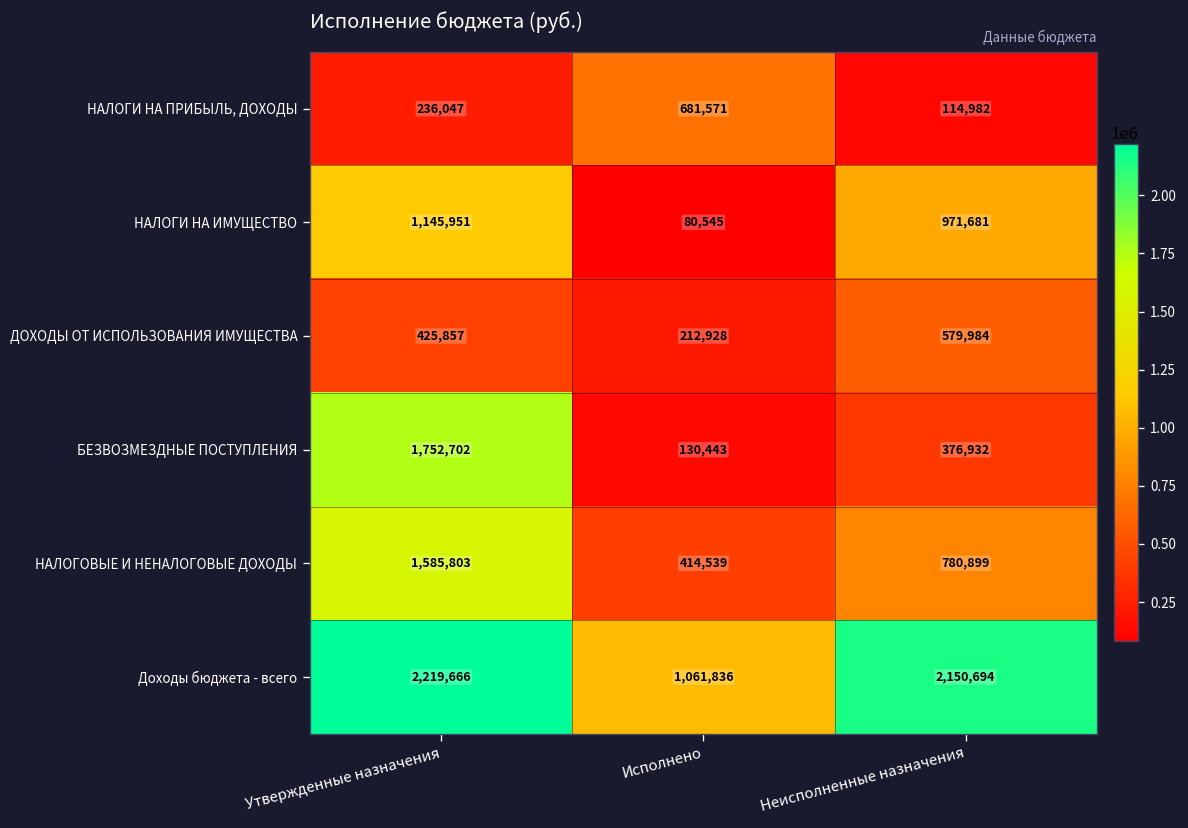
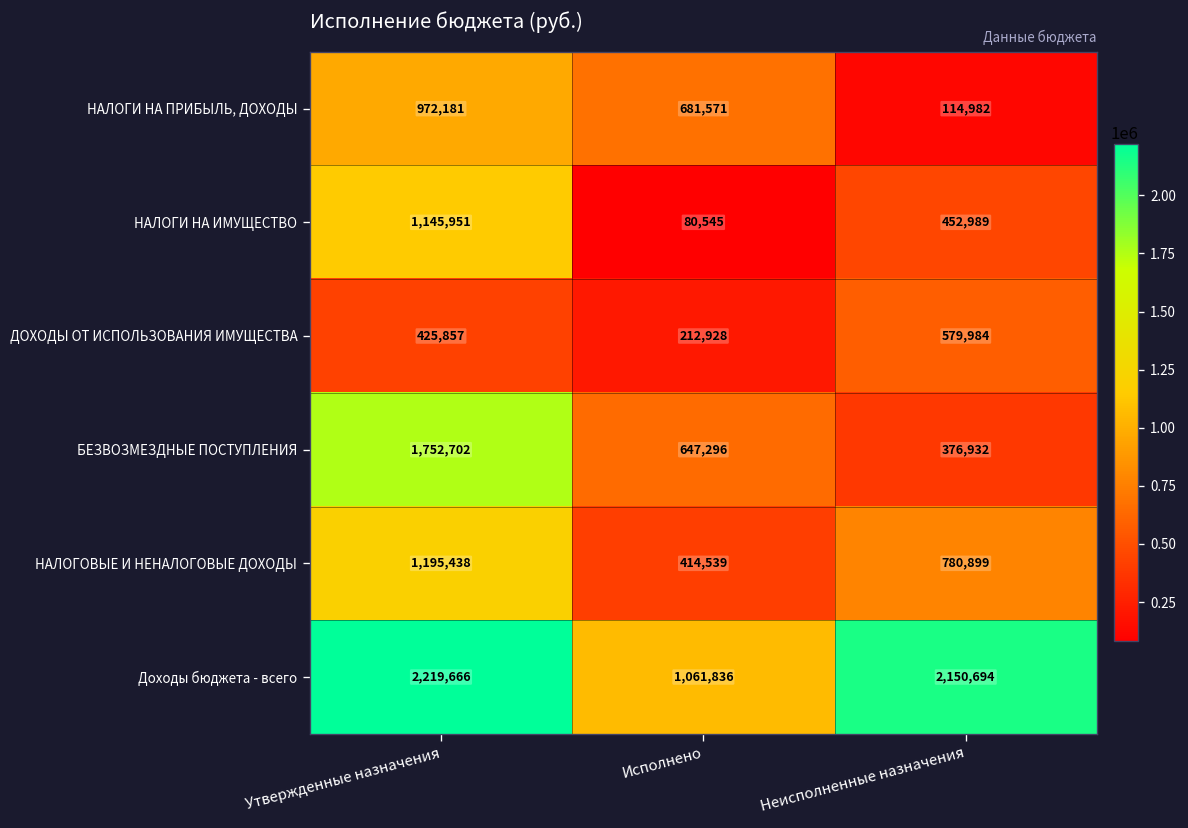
  {
    "НАЛОГИ НА ПРИБЫЛЬ, ДОХОДЫ": {
-     "Утвержденные назначения": "236,047"
+     "Утвержденные назначения": "972,181"
    },
    "НАЛОГИ НА ИМУЩЕСТВО": {
-     "Неисполненные назначения": "971,681"
+     "Неисполненные назначения": "452,989"
    },
    "БЕЗВОЗМЕЗДНЫЕ ПОСТУПЛЕНИЯ": {
-     "Исполнено": "130,443"
+     "Исполнено": "647,296"
    },
    "НАЛОГОВЫЕ И НЕНАЛОГОВЫЕ ДОХОДЫ": {
-     "Утвержденные назначения": "1,585,803"
+     "Утвержденные назначения": "1,195,438"
    }
  }
